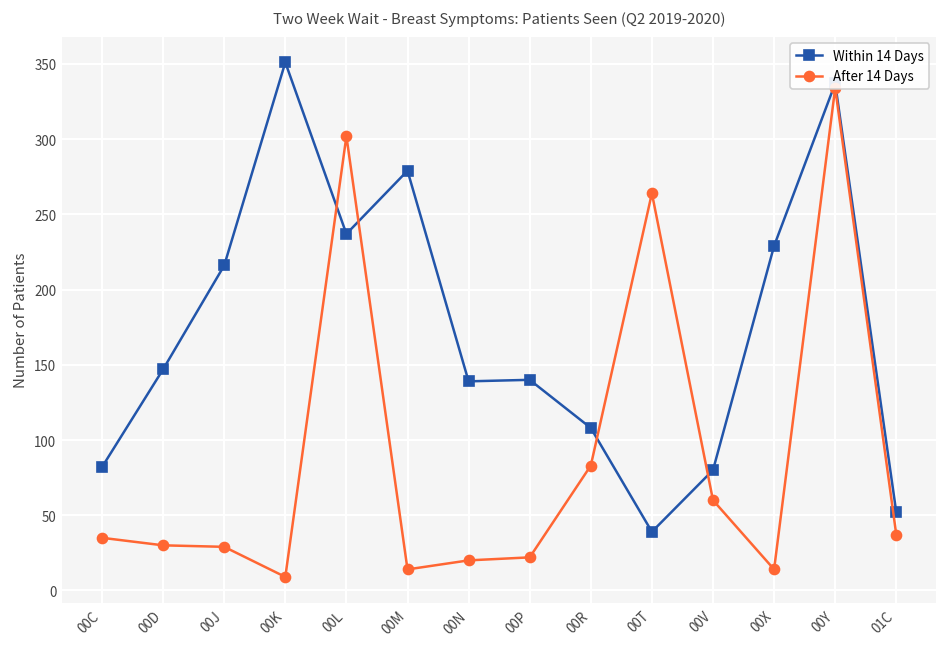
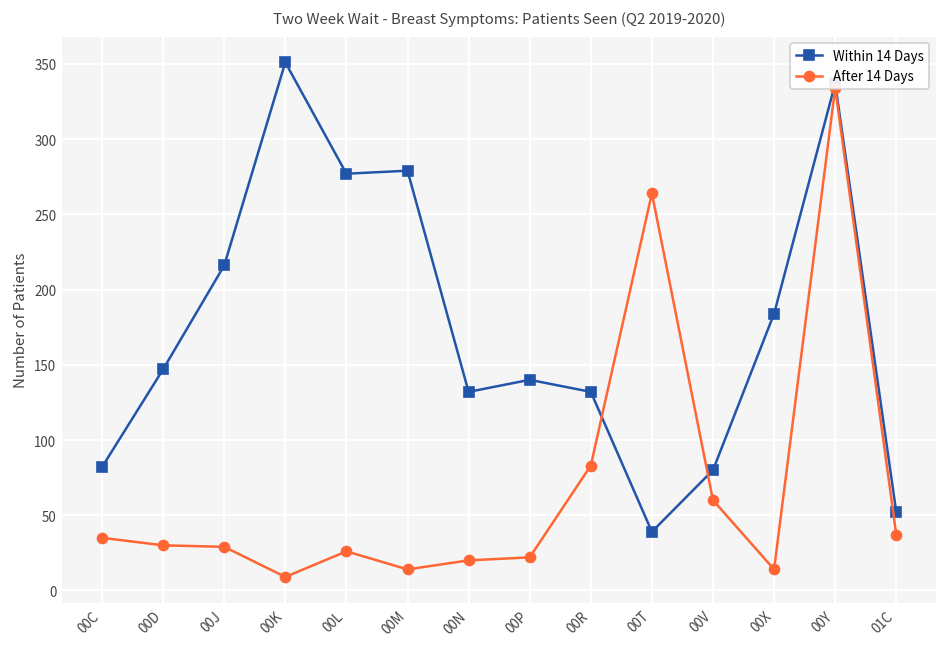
  {
    "Within 14 Days": {
      "00C": 82,
      "00D": 147,
      "00J": 216,
      "00K": 351,
-     "00L": 237,
+     "00L": 277,
      "00M": 279,
-     "00N": 139,
+     "00N": 132,
      "00P": 140,
-     "00R": 108,
+     "00R": 132,
      "00T": 39,
      "00V": 80,
-     "00X": 229,
+     "00X": 184,
      "01C": 52
    },
    "After 14 Days": {
      "00C": 35,
      "00D": 30,
      "00J": 29,
      "00K": 9,
-     "00L": 302,
+     "00L": 26,
      "00M": 14,
      "00N": 20,
      "00P": 22,
      "00R": 83,
      "00T": 264,
      "00V": 60,
      "00X": 14,
      "00Y": 334,
      "01C": 37
    }
  }
